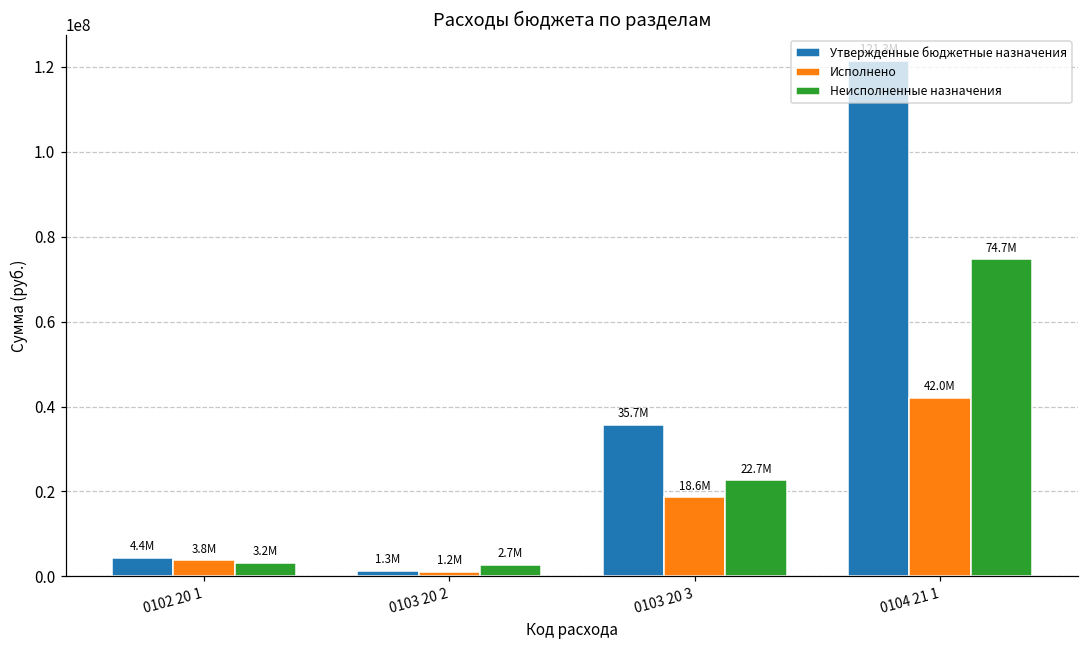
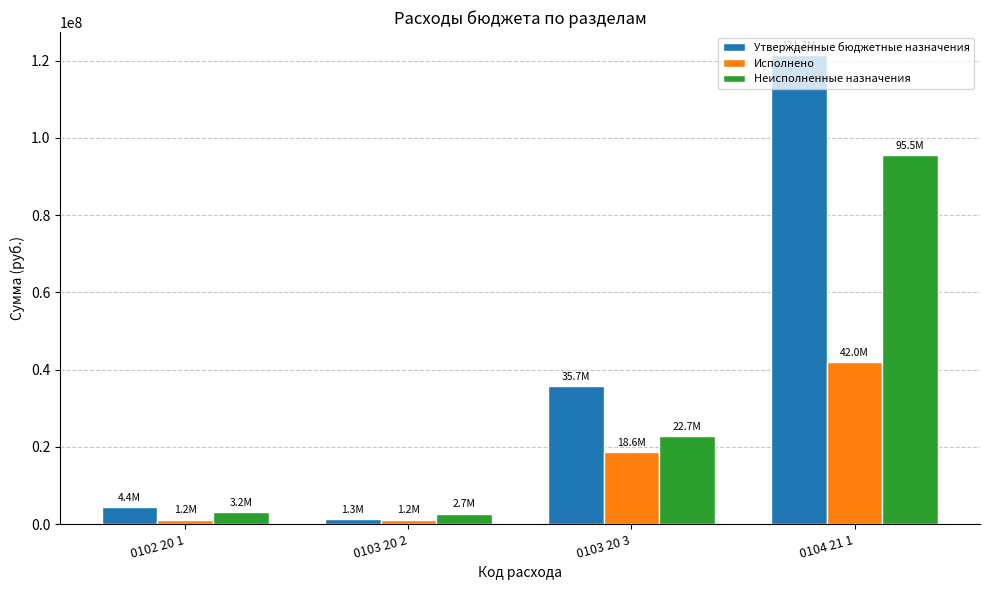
  {
    "Утвержденные бюджетные назначения": {
      "0102 20 1": "4.4M",
      "0103 20 2": "1.3M",
      "0103 20 3": "35.7M"
    },
    "Исполнено": {
-     "0102 20 1": "3.8M",
+     "0102 20 1": "1.2M",
      "0103 20 2": "1.2M",
      "0103 20 3": "18.6M",
      "0104 21 1": "42.0M"
    },
    "Неисполненные назначения": {
      "0102 20 1": "3.2M",
      "0103 20 2": "2.7M",
      "0103 20 3": "22.7M",
-     "0104 21 1": "74.7M"
+     "0104 21 1": "95.5M"
    }
  }
